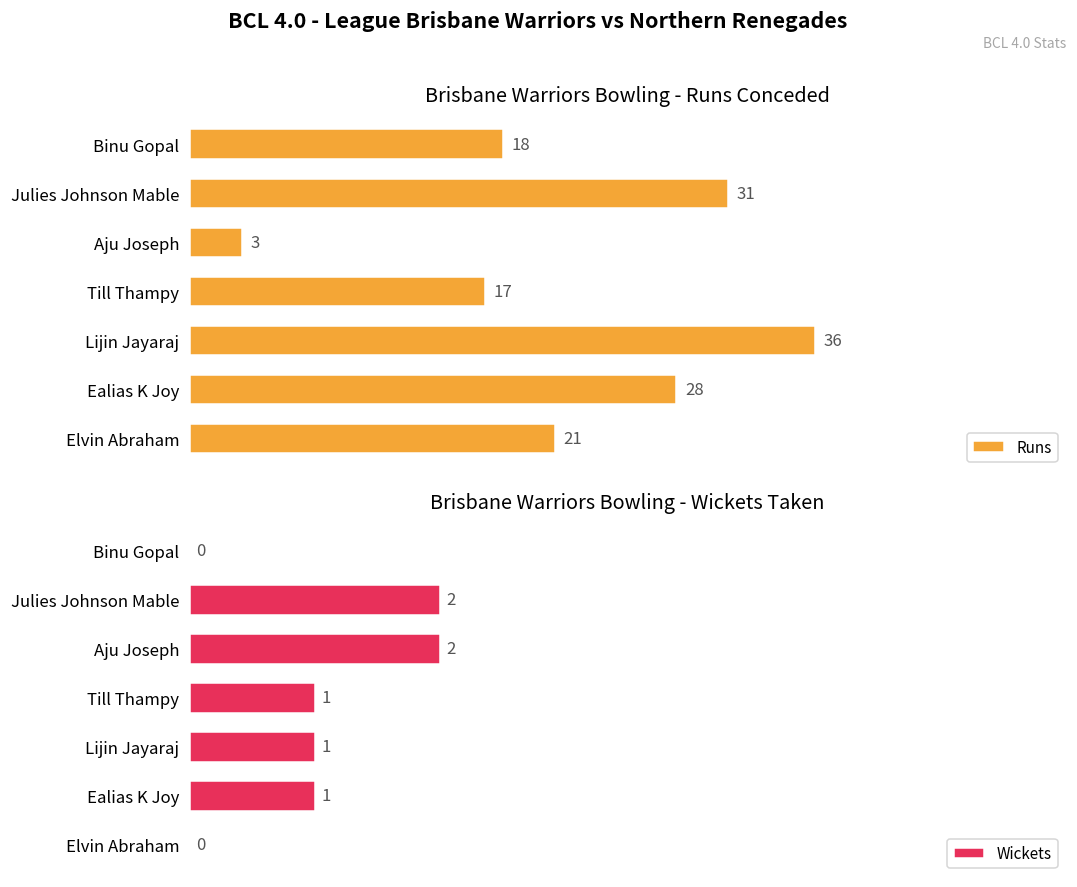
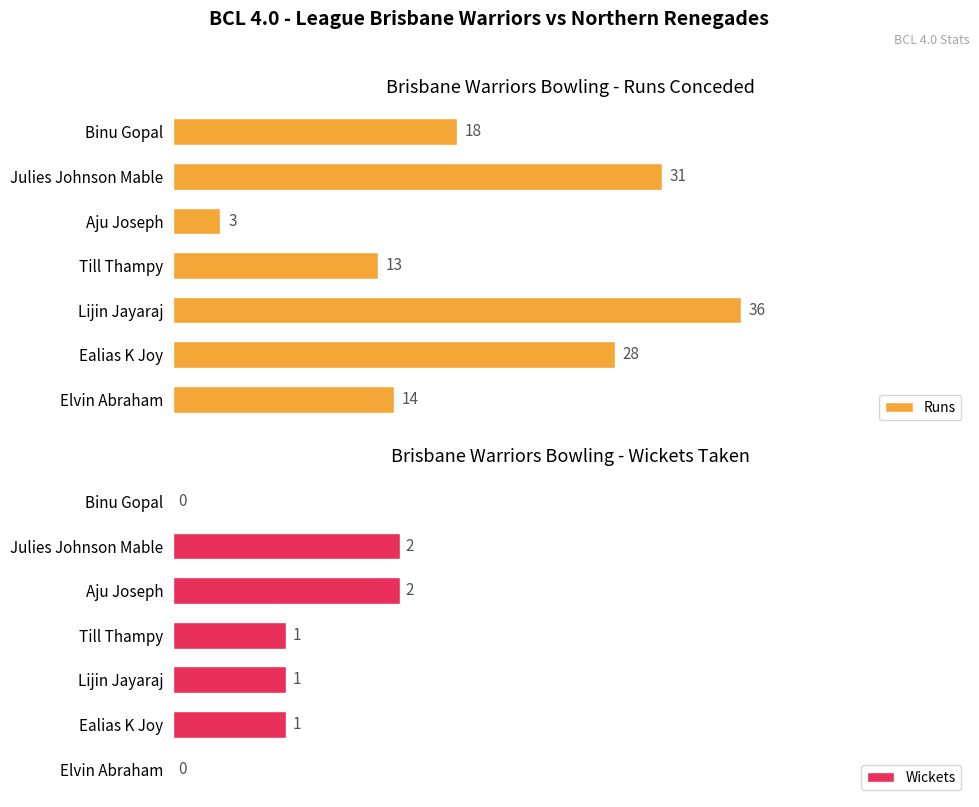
  {
    "Brisbane Warriors Bowling - Runs Conceded": {
      "Binu Gopal": 18,
      "Julies Johnson Mable": 31,
      "Aju Joseph": 3,
-     "Till Thampy": 17,
+     "Till Thampy": 13,
      "Lijin Jayaraj": 36,
      "Ealias K Joy": 28,
-     "Elvin Abraham": 21
+     "Elvin Abraham": 14
    },
    "Brisbane Warriors Bowling - Wickets Taken": {
      "Binu Gopal": 0,
      "Julies Johnson Mable": 2,
      "Aju Joseph": 2,
      "Till Thampy": 1,
      "Lijin Jayaraj": 1,
      "Ealias K Joy": 1,
      "Elvin Abraham": 0
    }
  }
